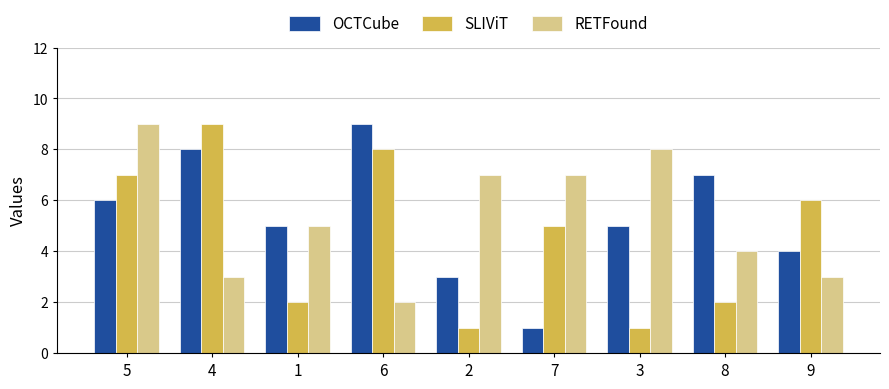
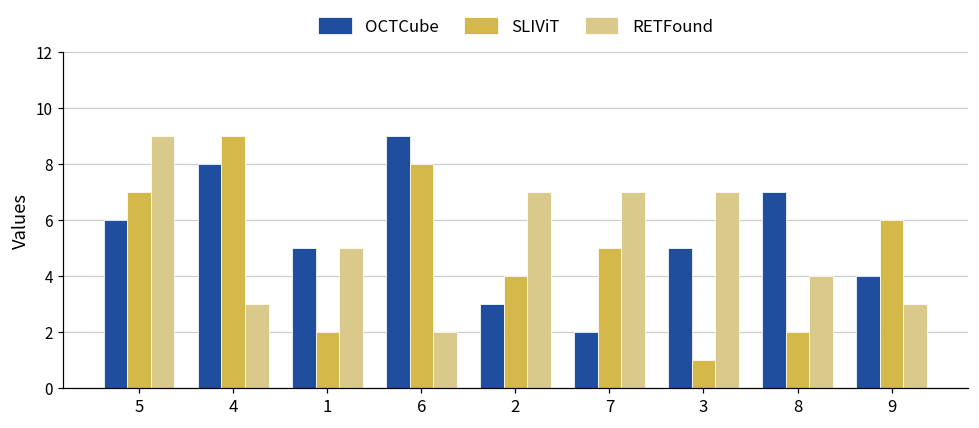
  {
    "OCTCube": {
      "5": 6,
      "4": 8,
      "1": 5,
      "6": 9,
      "2": 3,
-     "7": 1,
+     "7": 2,
      "3": 5,
      "8": 7,
      "9": 4
    },
    "SLIViT": {
      "5": 7,
      "4": 9,
      "1": 2,
      "6": 8,
-     "2": 1,
+     "2": 4,
      "7": 5,
      "3": 1,
      "8": 2,
      "9": 6
    },
    "RETFound": {
      "5": 9,
      "4": 3,
      "1": 5,
      "6": 2,
      "2": 7,
      "7": 7,
-     "3": 8,
+     "3": 7,
      "8": 4,
      "9": 3
    }
  }
